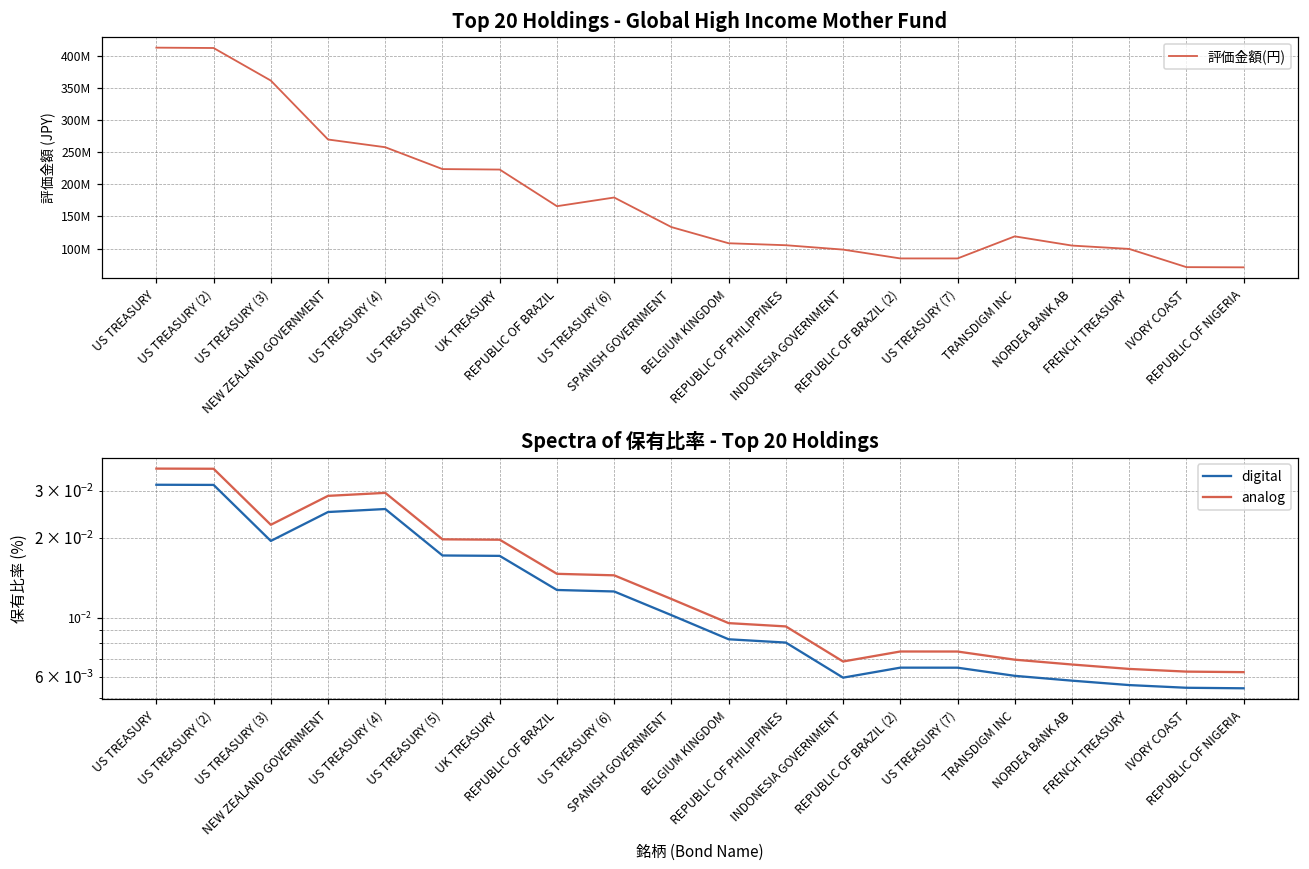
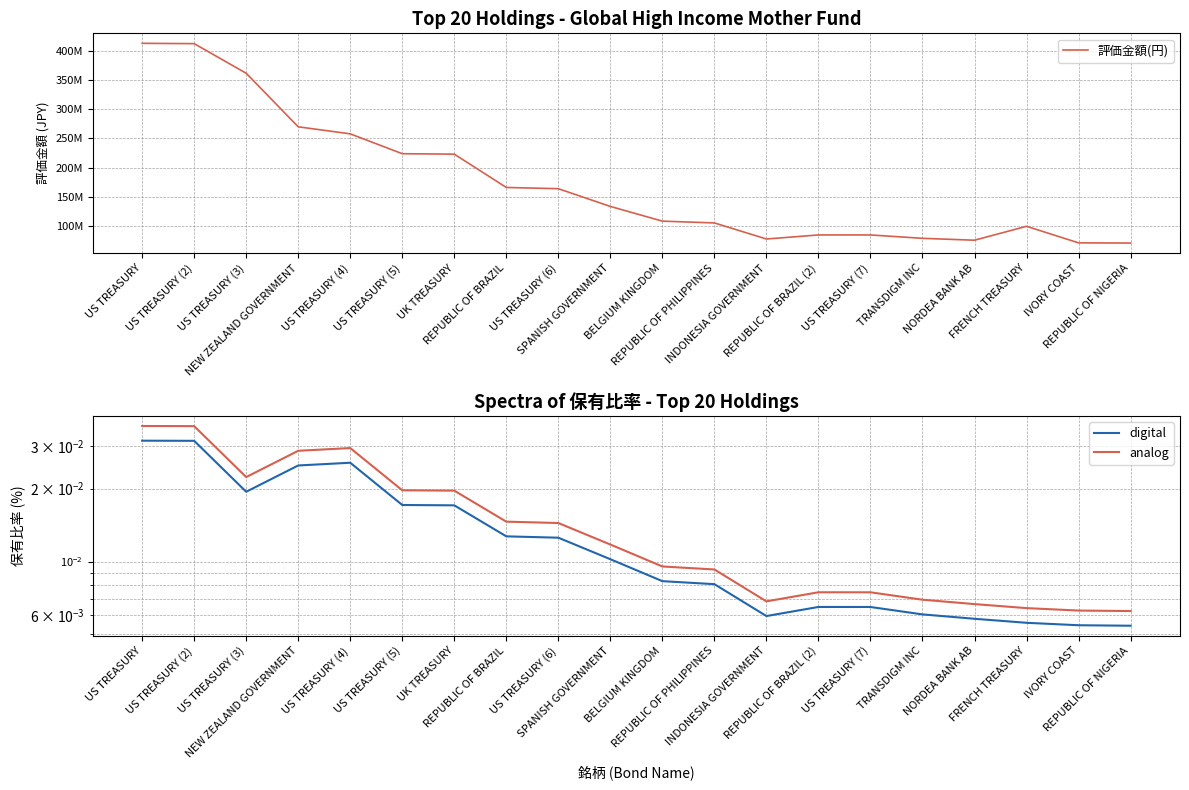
  {
    "Top 20 Holdings - Global High Income Mother Fund": {
      "US TREASURY": 410000000,
      "US TREASURY (2)": 410000000,
      "US TREASURY (3)": 360000000,
      "NEW ZEALAND GOVERNMENT": 270000000,
      "US TREASURY (4)": 260000000,
      "US TREASURY (5)": 220000000,
      "UK TREASURY": 220000000,
      "REPUBLIC OF BRAZIL": 170000000,
-     "US TREASURY (6)": 180000000,
+     "US TREASURY (6)": 160000000,
      "SPANISH GOVERNMENT": 130000000,
      "BELGIUM KINGDOM": 110000000,
      "REPUBLIC OF PHILIPPINES": 110000000,
-     "INDONESIA GOVERNMENT": 100000000,
+     "INDONESIA GOVERNMENT": 80000000,
      "REPUBLIC OF BRAZIL (2)": 80000000,
      "US TREASURY (7)": 80000000,
-     "TRANSDIGM INC": 120000000,
-     "NORDEA BANK AB": 100000000,
+     "TRANSDIGM INC": 80000000,
+     "NORDEA BANK AB": 80000000,
      "FRENCH TREASURY": 100000000,
      "IVORY COAST": 70000000,
      "REPUBLIC OF NIGERIA": 70000000
    }
  }
